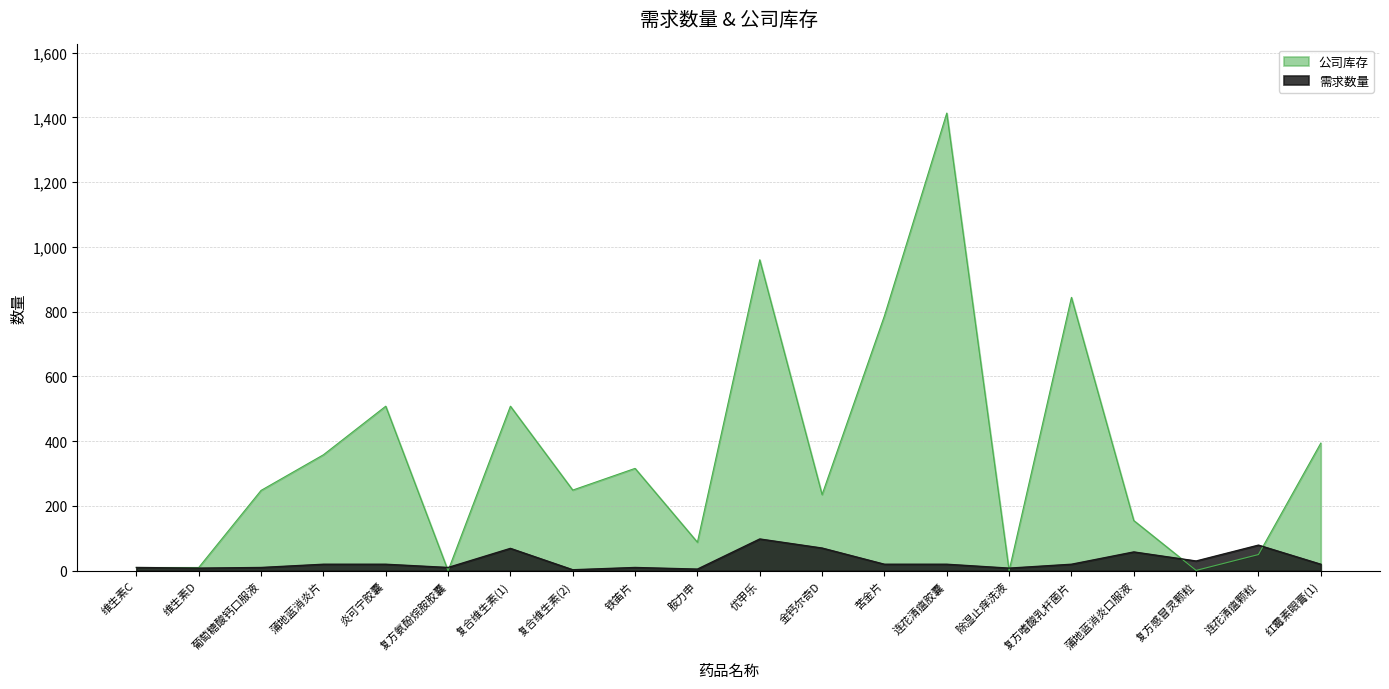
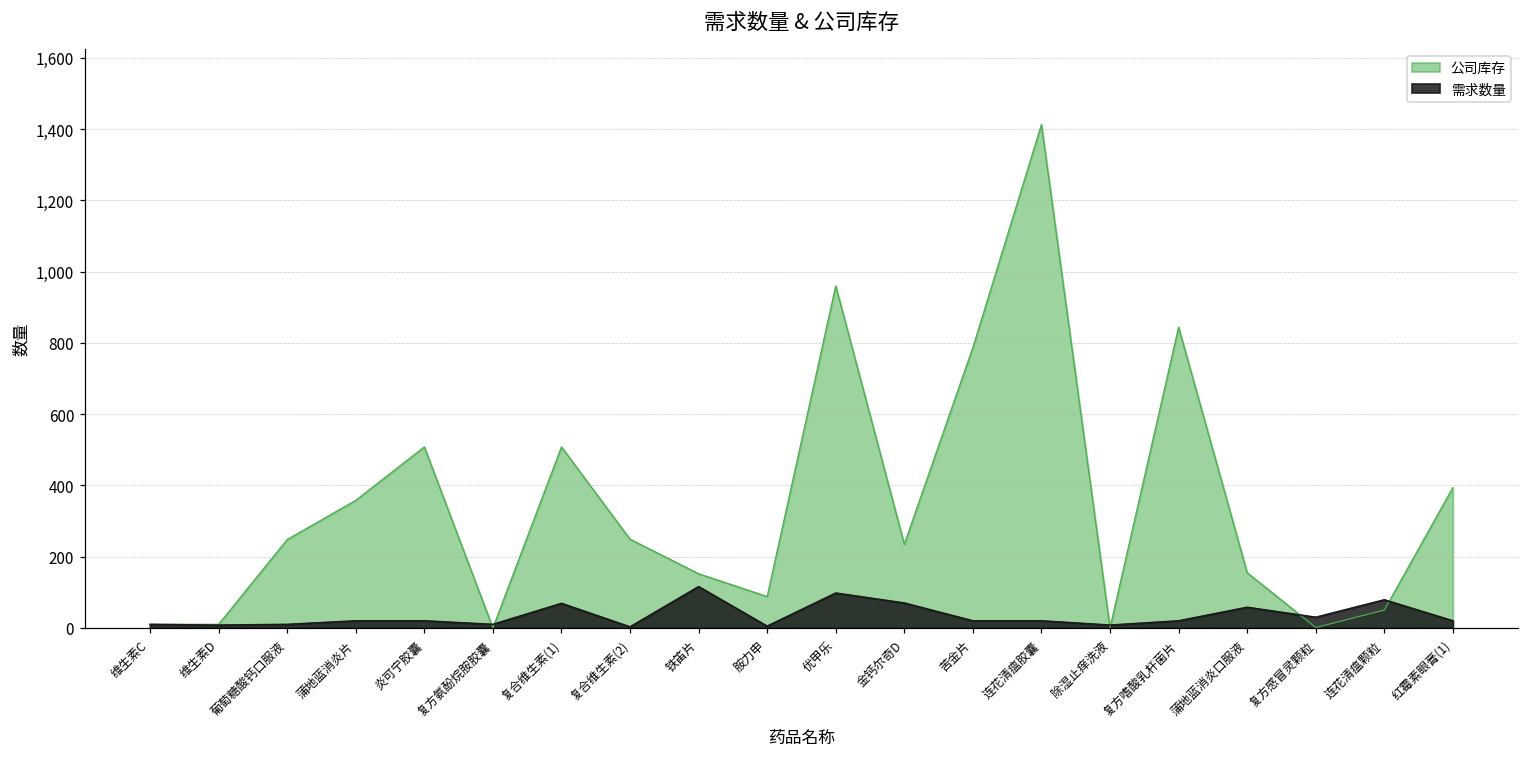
  {
    "公司库存": {
      "葡萄糖酸钙口服液": "250",
      "蒲地蓝消炎片": "360",
      "炎可宁胶囊": "510",
      "复方氨酚烷胺胶囊": "0",
      "复合维生素(1)": "510",
      "复合维生素(2)": "250",
-     "铁笛片": "320",
+     "铁笛片": "150",
      "胺力申": "90",
      "优甲乐": "960",
      "金钙尔奇D": "240",
      "苦金片": "790",
      "连花清瘟胶囊": "1,410",
      "除湿止痒洗液": "0",
      "复方嗜酸乳杆菌片": "840",
      "蒲地蓝消炎口服液": "160",
      "复方感冒灵颗粒": "0",
      "连花清瘟颗粒": "50",
      "红霉素眼膏(1)": "390"
    },
    "需求数量": {
      "葡萄糖酸钙口服液": "10",
      "蒲地蓝消炎片": "20",
      "炎可宁胶囊": "20",
      "复方氨酚烷胺胶囊": "10",
      "复合维生素(1)": "70",
      "复合维生素(2)": "0",
-     "铁笛片": "10",
+     "铁笛片": "120",
      "胺力申": "10",
      "优甲乐": "100",
      "金钙尔奇D": "70",
      "苦金片": "20",
      "连花清瘟胶囊": "20",
      "除湿止痒洗液": "10",
      "复方嗜酸乳杆菌片": "20",
      "蒲地蓝消炎口服液": "60",
      "复方感冒灵颗粒": "30",
      "连花清瘟颗粒": "80",
      "红霉素眼膏(1)": "20"
    }
  }
